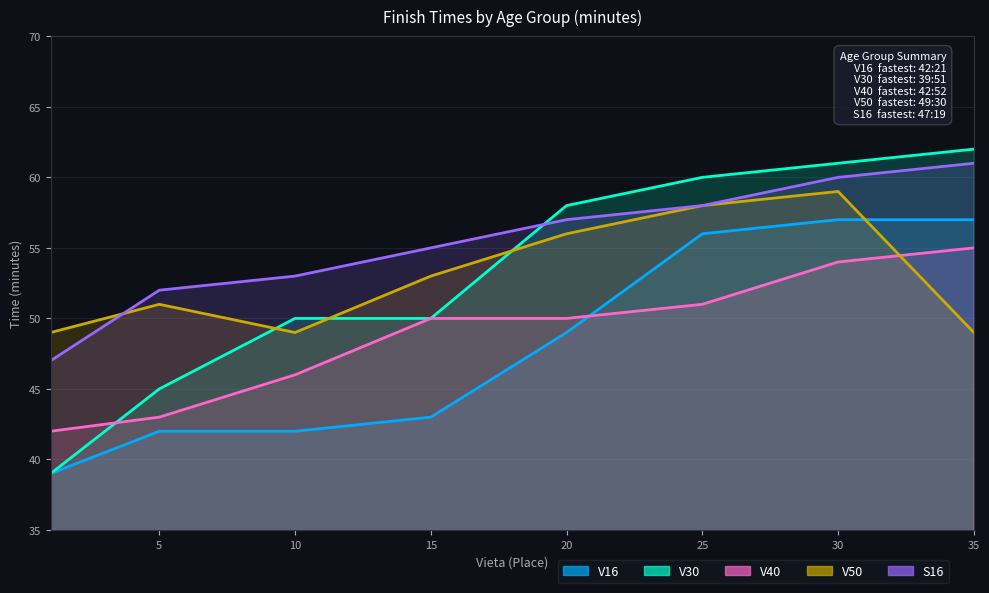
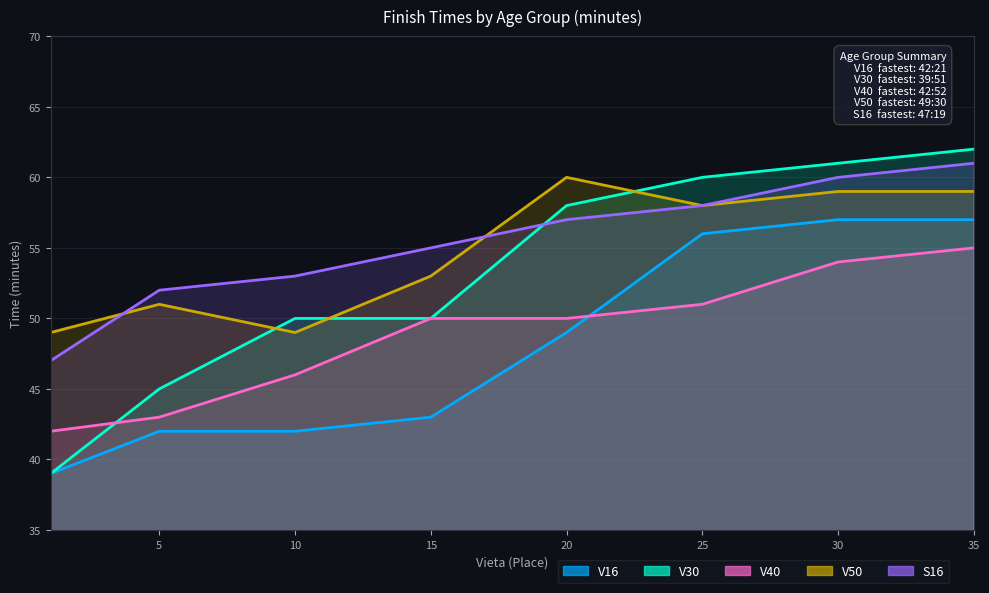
  {
    "V50": {
      "5": 51,
      "10": 49,
      "15": 53,
-     "20": 56,
+     "20": 60,
      "30": 59,
-     "35": 49
+     "35": 59
    }
  }
